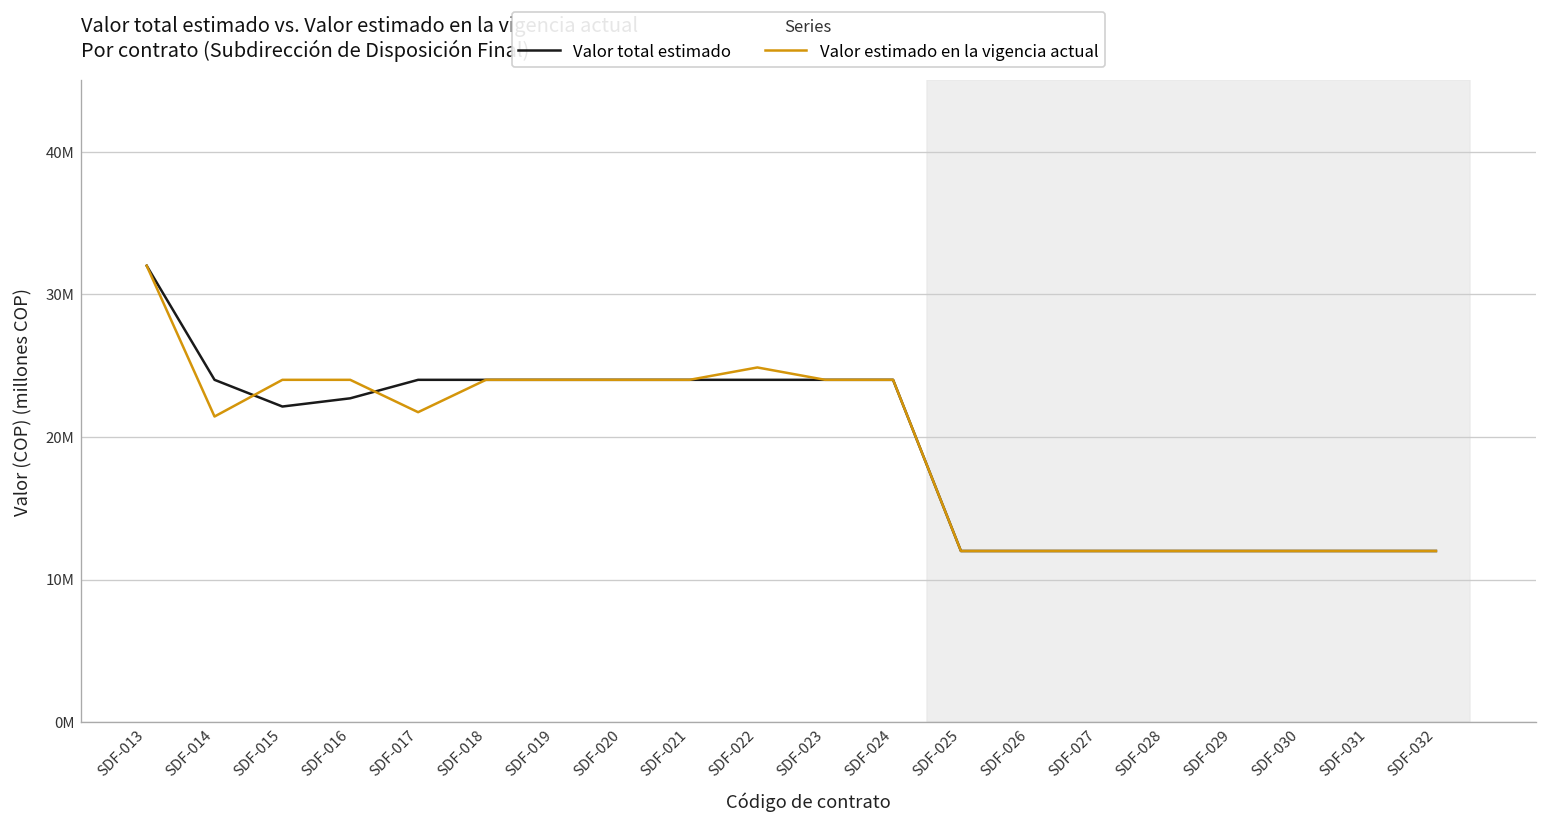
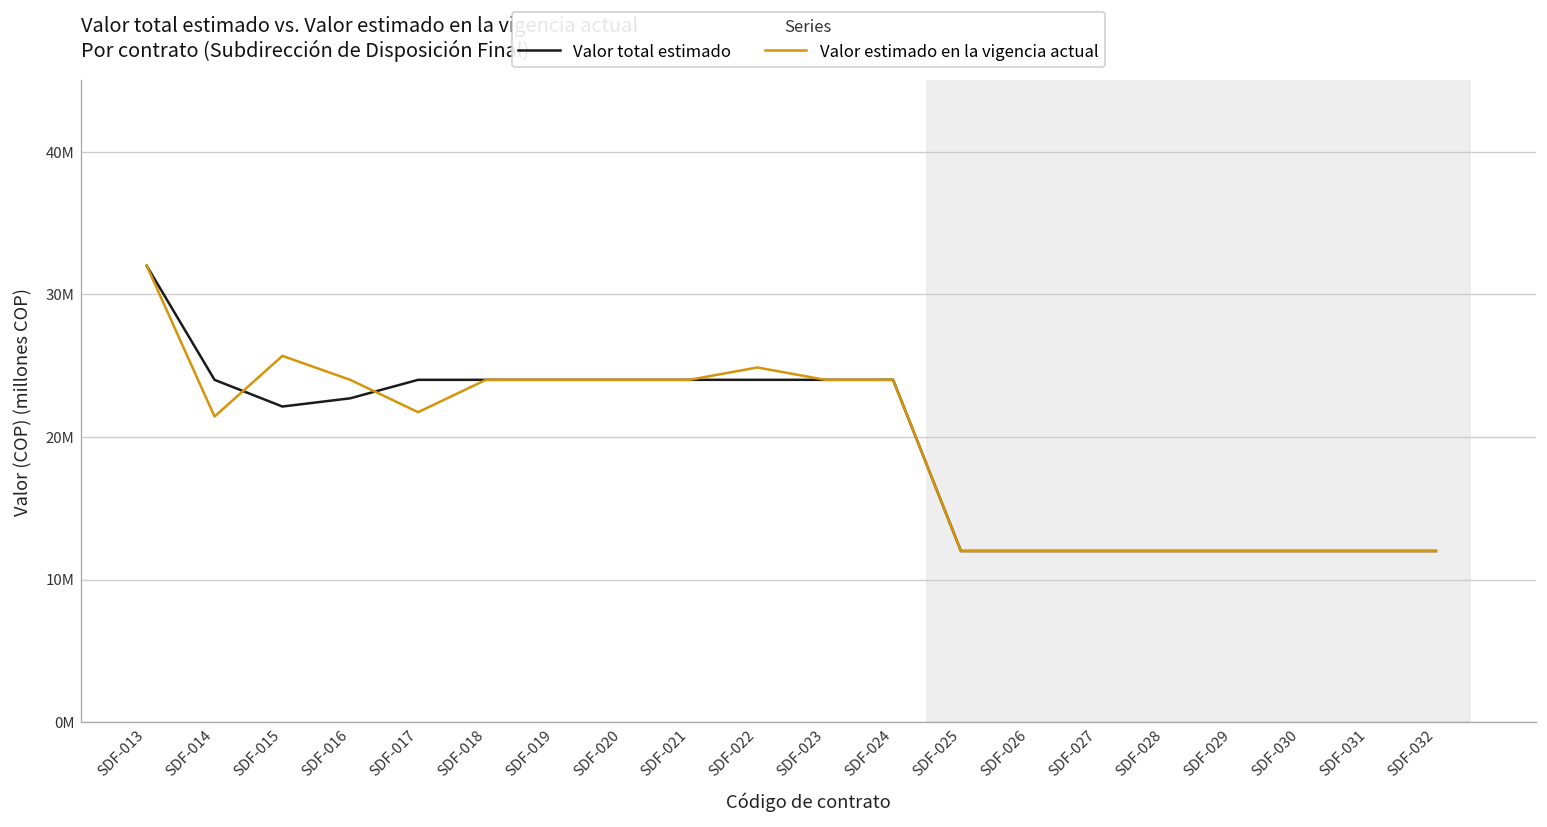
  {
    "Valor total estimado": {
      "SDF-014": 24000000,
      "SDF-015": 22100000,
      "SDF-016": 22700000,
      "SDF-017": 24000000,
      "SDF-022": 24000000
    },
    "Valor estimado en la vigencia actual": {
      "SDF-014": 21400000,
-     "SDF-015": 24000000,
+     "SDF-015": 25700000,
      "SDF-016": 24000000,
      "SDF-017": 21700000,
      "SDF-022": 24900000
    }
  }
